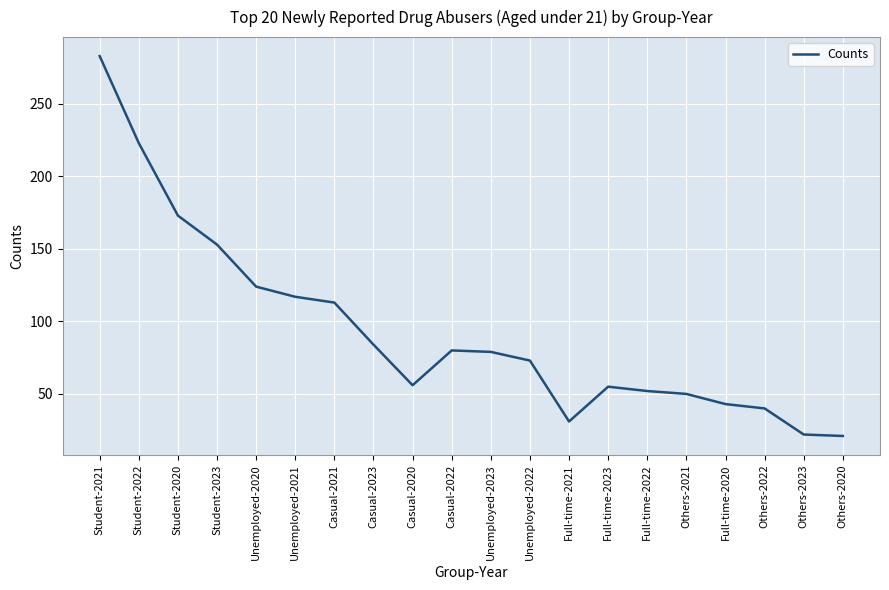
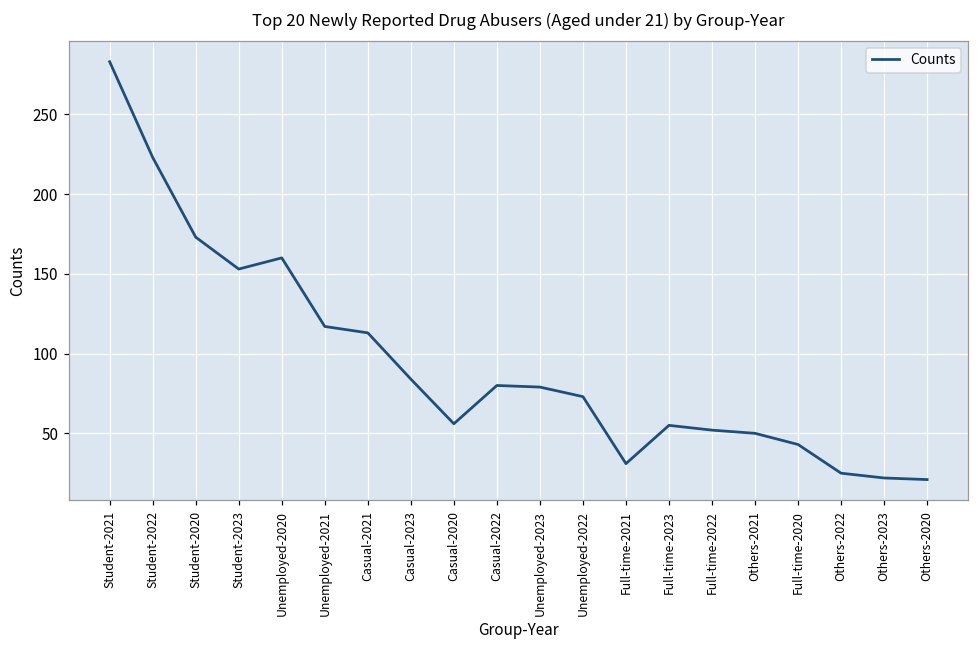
  {
    "Student-2021": 283,
    "Student-2022": 223,
    "Student-2020": 173,
    "Student-2023": 153,
-   "Unemployed-2020": 124,
+   "Unemployed-2020": 160,
    "Unemployed-2021": 117,
    "Casual-2021": 113,
    "Casual-2023": 84,
    "Casual-2020": 56,
    "Casual-2022": 80,
    "Unemployed-2023": 79,
    "Unemployed-2022": 73,
    "Full-time-2021": 31,
    "Full-time-2023": 55,
    "Full-time-2022": 52,
    "Others-2021": 50,
    "Full-time-2020": 43,
-   "Others-2022": 40,
+   "Others-2022": 25,
    "Others-2023": 22,
    "Others-2020": 21
  }
